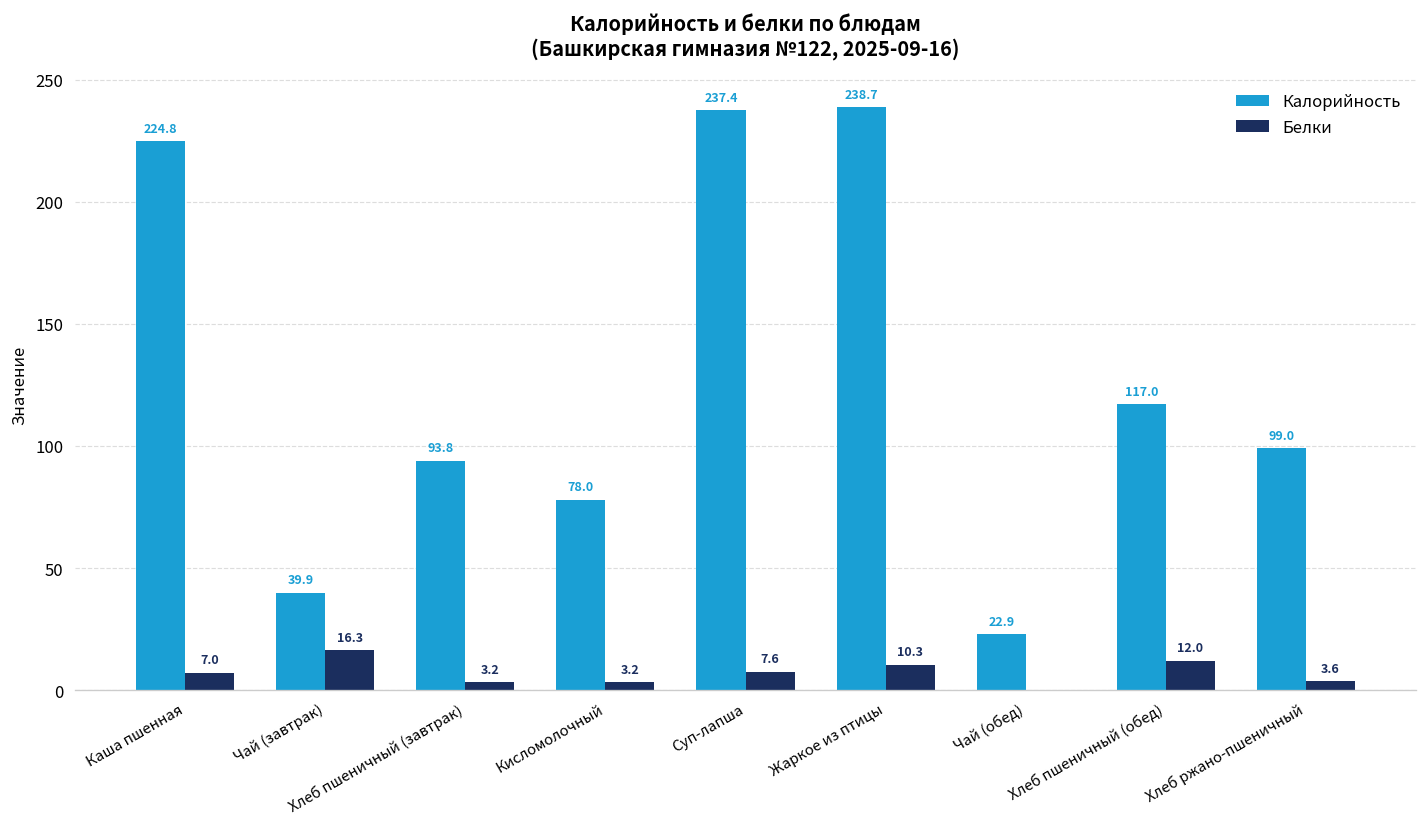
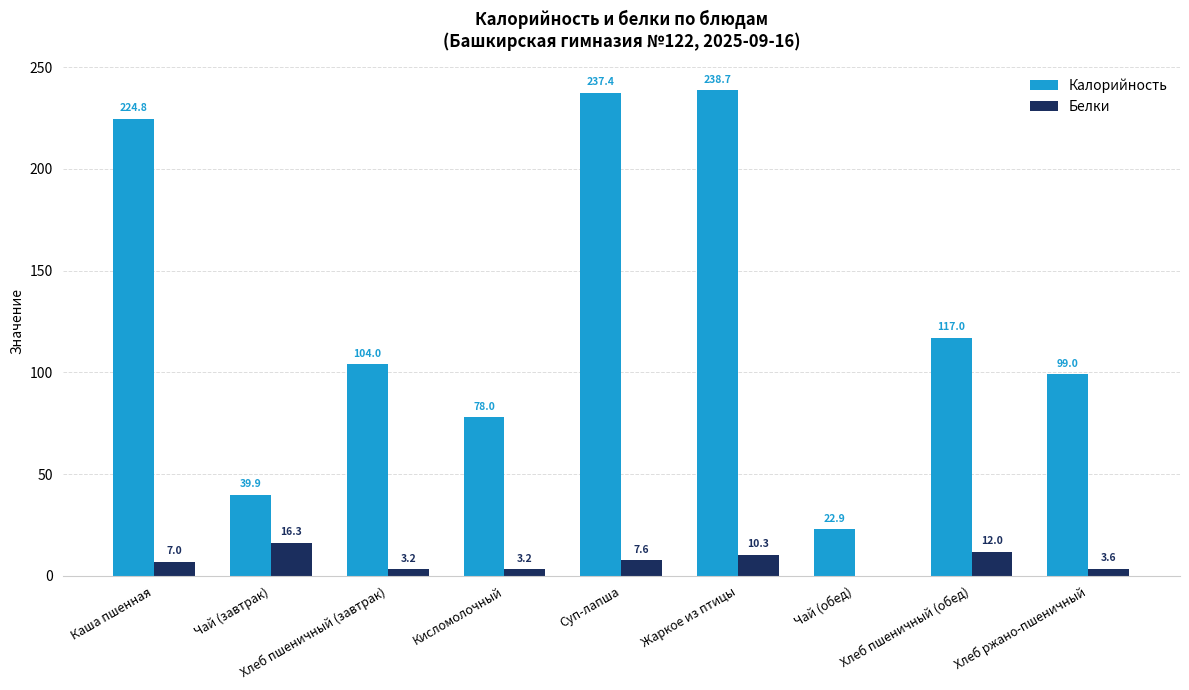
  {
    "Калорийность": {
      "Каша пшенная": 224.8,
      "Чай (завтрак)": 39.9,
-     "Хлеб пшеничный (завтрак)": 93.8,
+     "Хлеб пшеничный (завтрак)": 104.0,
      "Кисломолочный": 78.0,
      "Суп-лапша": 237.4,
      "Жаркое из птицы": 238.7,
      "Чай (обед)": 22.9,
      "Хлеб пшеничный (обед)": 117.0,
      "Хлеб ржано-пшеничный": 99.0
    },
    "Белки": {
      "Каша пшенная": 7.0,
      "Чай (завтрак)": 16.3,
      "Хлеб пшеничный (завтрак)": 3.2,
      "Кисломолочный": 3.2,
      "Суп-лапша": 7.6,
      "Жаркое из птицы": 10.3,
      "Хлеб пшеничный (обед)": 12.0,
      "Хлеб ржано-пшеничный": 3.6
    }
  }
